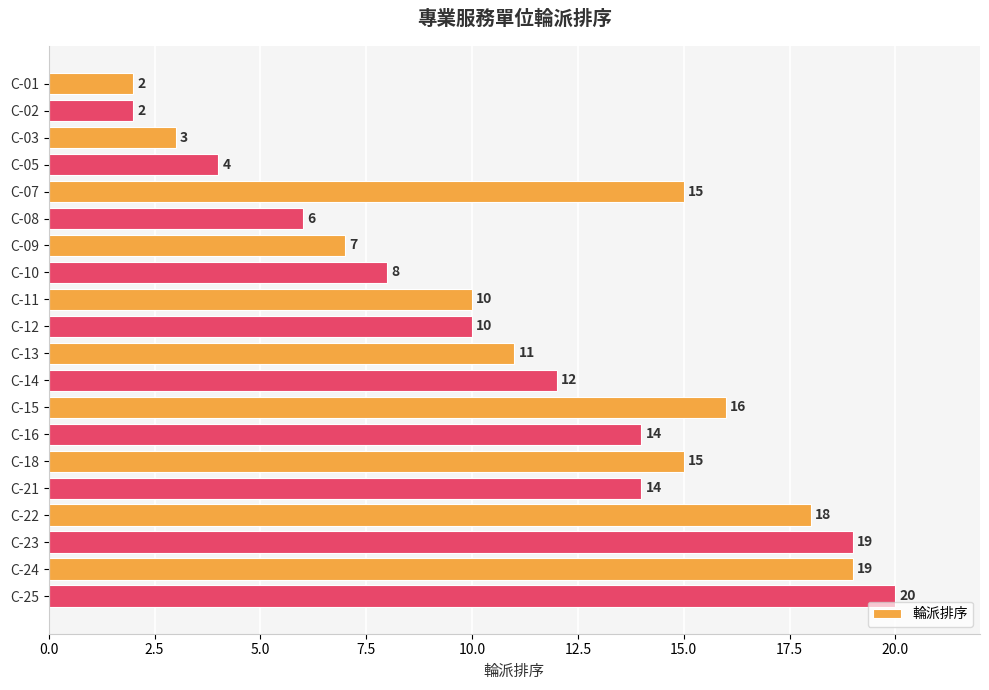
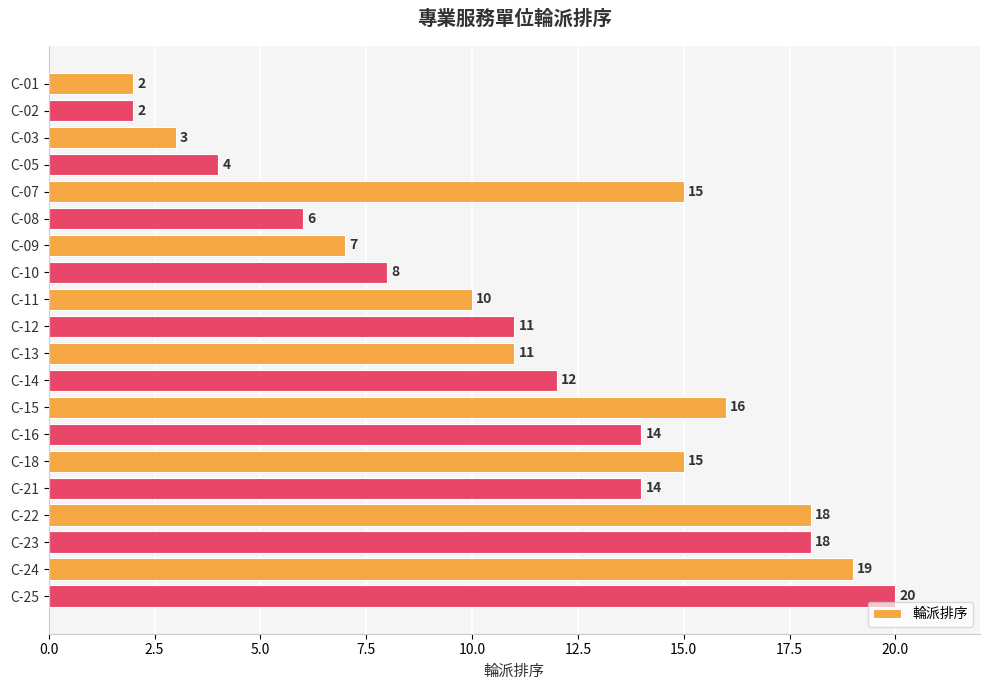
  {
    "C-01": 2,
    "C-02": 2,
    "C-03": 3,
    "C-05": 4,
    "C-07": 15,
    "C-08": 6,
    "C-09": 7,
    "C-10": 8,
    "C-11": 10,
-   "C-12": 10,
+   "C-12": 11,
    "C-13": 11,
    "C-14": 12,
    "C-15": 16,
    "C-16": 14,
    "C-18": 15,
    "C-21": 14,
    "C-22": 18,
-   "C-23": 19,
+   "C-23": 18,
    "C-24": 19
  }
